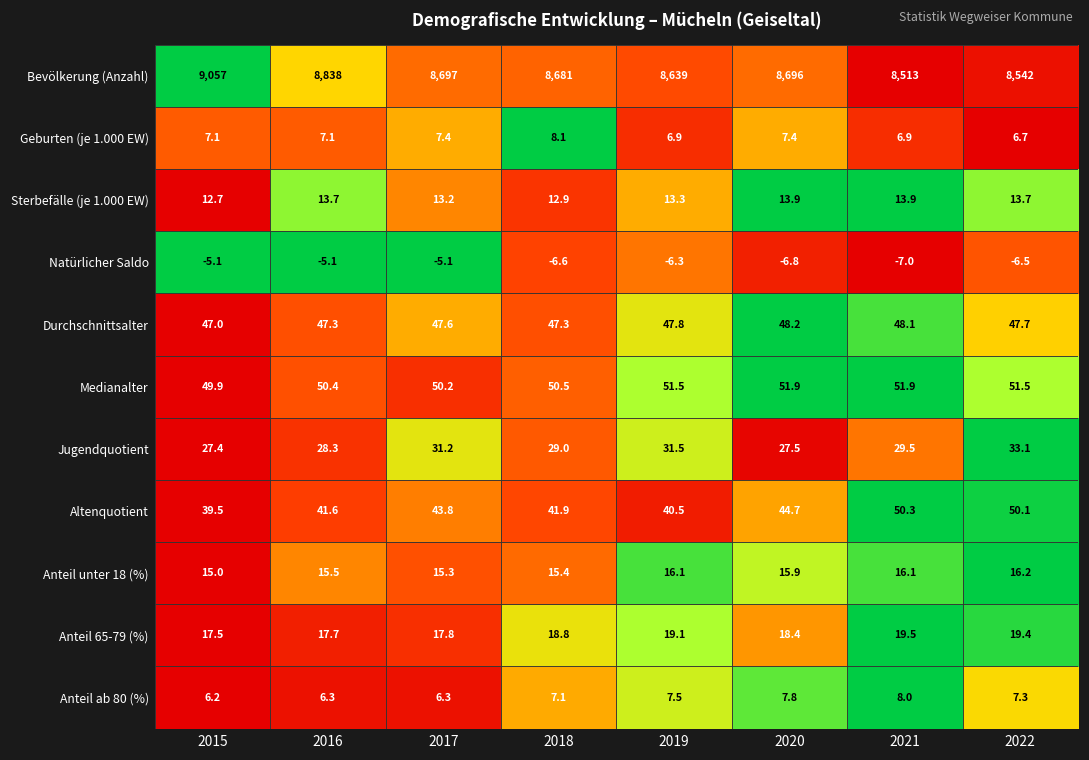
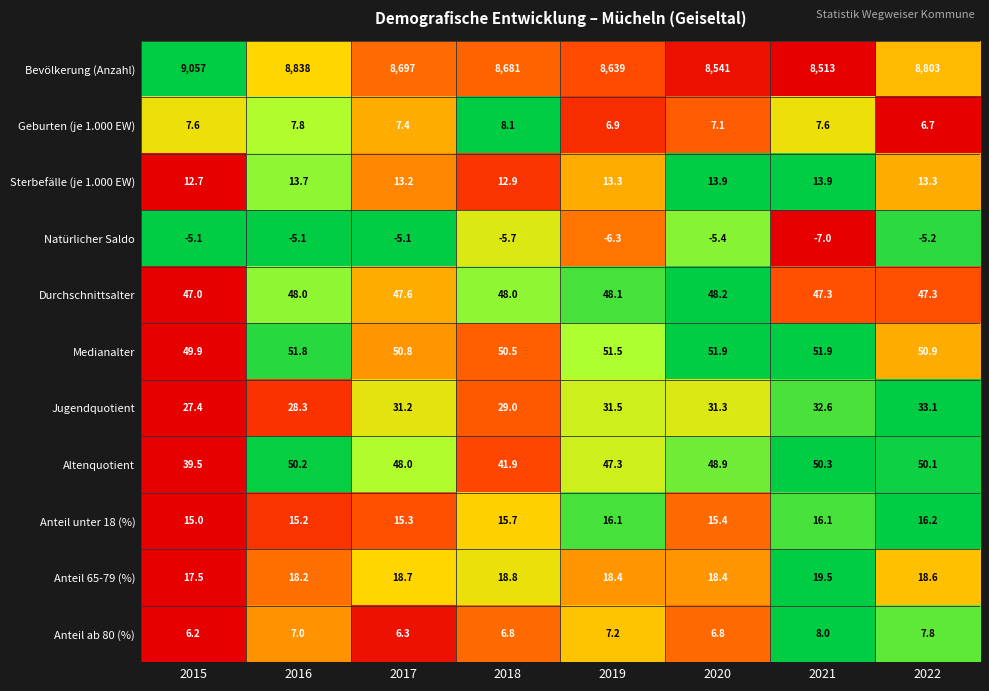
  {
    "Bevölkerung (Anzahl)": {
      "2015": "9,057",
      "2016": "8,838",
      "2017": "8,697",
      "2018": "8,681",
      "2019": "8,639",
-     "2020": "8,696",
+     "2020": "8,541",
      "2021": "8,513",
-     "2022": "8,542"
+     "2022": "8,803"
    },
    "Geburten (je 1.000 EW)": {
-     "2015": "7.1",
-     "2016": "7.1",
+     "2015": "7.6",
+     "2016": "7.8",
      "2017": "7.4",
      "2018": "8.1",
      "2019": "6.9",
-     "2020": "7.4",
-     "2021": "6.9",
+     "2020": "7.1",
+     "2021": "7.6",
      "2022": "6.7"
    },
    "Sterbefälle (je 1.000 EW)": {
      "2015": "12.7",
      "2016": "13.7",
      "2017": "13.2",
      "2018": "12.9",
      "2019": "13.3",
      "2020": "13.9",
      "2021": "13.9",
-     "2022": "13.7"
+     "2022": "13.3"
    },
    "Natürlicher Saldo": {
      "2015": "-5.1",
      "2016": "-5.1",
      "2017": "-5.1",
-     "2018": "-6.6",
+     "2018": "-5.7",
      "2019": "-6.3",
-     "2020": "-6.8",
+     "2020": "-5.4",
      "2021": "-7.0",
-     "2022": "-6.5"
+     "2022": "-5.2"
    },
    "Durchschnittsalter": {
      "2015": "47.0",
-     "2016": "47.3",
+     "2016": "48.0",
      "2017": "47.6",
-     "2018": "47.3",
-     "2019": "47.8",
+     "2018": "48.0",
+     "2019": "48.1",
      "2020": "48.2",
-     "2021": "48.1",
-     "2022": "47.7"
+     "2021": "47.3",
+     "2022": "47.3"
    },
    "Medianalter": {
      "2015": "49.9",
-     "2016": "50.4",
-     "2017": "50.2",
+     "2016": "51.8",
+     "2017": "50.8",
      "2018": "50.5",
      "2019": "51.5",
      "2020": "51.9",
      "2021": "51.9",
-     "2022": "51.5"
+     "2022": "50.9"
    },
    "Jugendquotient": {
      "2015": "27.4",
      "2016": "28.3",
      "2017": "31.2",
      "2018": "29.0",
      "2019": "31.5",
-     "2020": "27.5",
-     "2021": "29.5",
+     "2020": "31.3",
+     "2021": "32.6",
      "2022": "33.1"
    },
    "Altenquotient": {
      "2015": "39.5",
-     "2016": "41.6",
-     "2017": "43.8",
+     "2016": "50.2",
+     "2017": "48.0",
      "2018": "41.9",
-     "2019": "40.5",
-     "2020": "44.7",
+     "2019": "47.3",
+     "2020": "48.9",
      "2021": "50.3",
      "2022": "50.1"
    },
    "Anteil unter 18 (%)": {
      "2015": "15.0",
-     "2016": "15.5",
+     "2016": "15.2",
      "2017": "15.3",
-     "2018": "15.4",
+     "2018": "15.7",
      "2019": "16.1",
-     "2020": "15.9",
+     "2020": "15.4",
      "2021": "16.1",
      "2022": "16.2"
    },
    "Anteil 65-79 (%)": {
      "2015": "17.5",
-     "2016": "17.7",
-     "2017": "17.8",
+     "2016": "18.2",
+     "2017": "18.7",
      "2018": "18.8",
-     "2019": "19.1",
+     "2019": "18.4",
      "2020": "18.4",
      "2021": "19.5",
-     "2022": "19.4"
+     "2022": "18.6"
    },
    "Anteil ab 80 (%)": {
      "2015": "6.2",
-     "2016": "6.3",
+     "2016": "7.0",
      "2017": "6.3",
-     "2018": "7.1",
-     "2019": "7.5",
-     "2020": "7.8",
+     "2018": "6.8",
+     "2019": "7.2",
+     "2020": "6.8",
      "2021": "8.0",
-     "2022": "7.3"
+     "2022": "7.8"
    }
  }
